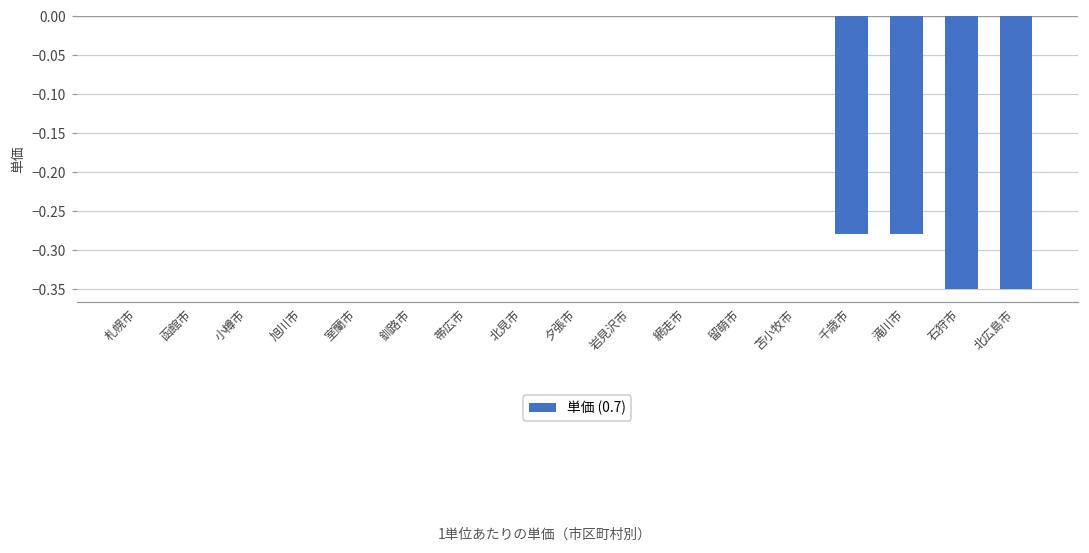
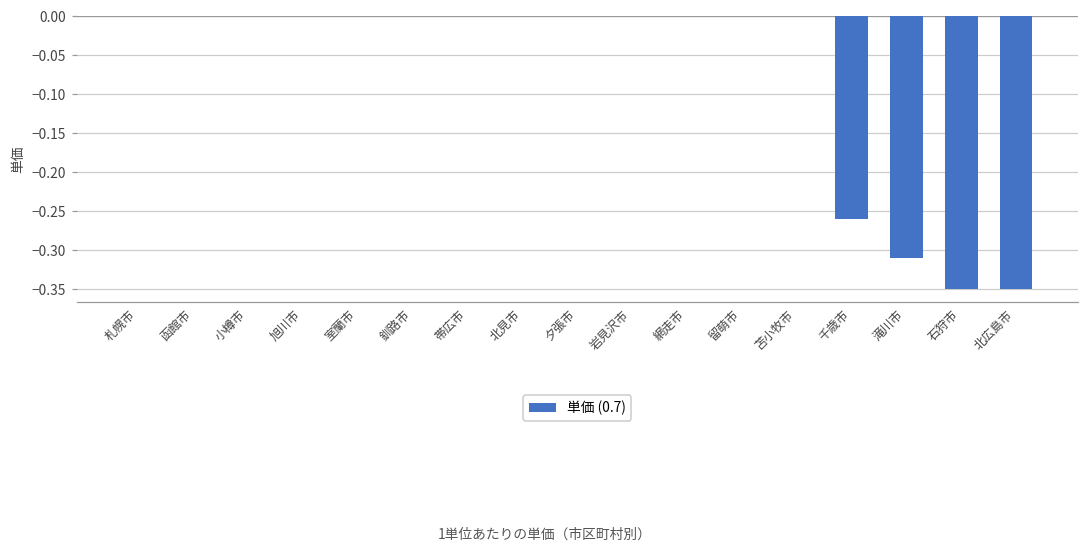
  {
    "札幌市": 0.00,
    "函館市": 0.00,
    "小樽市": 0.00,
    "旭川市": 0.00,
    "室蘭市": 0.00,
    "釧路市": 0.00,
    "帯広市": 0.00,
    "北見市": 0.00,
    "夕張市": 0.00,
    "岩見沢市": 0.00,
    "網走市": 0.00,
    "留萌市": 0.00,
    "苫小牧市": 0.00,
-   "千歳市": -0.28,
-   "滝川市": -0.28,
+   "千歳市": -0.26,
+   "滝川市": -0.31,
    "石狩市": -0.35,
    "北広島市": -0.35
  }
